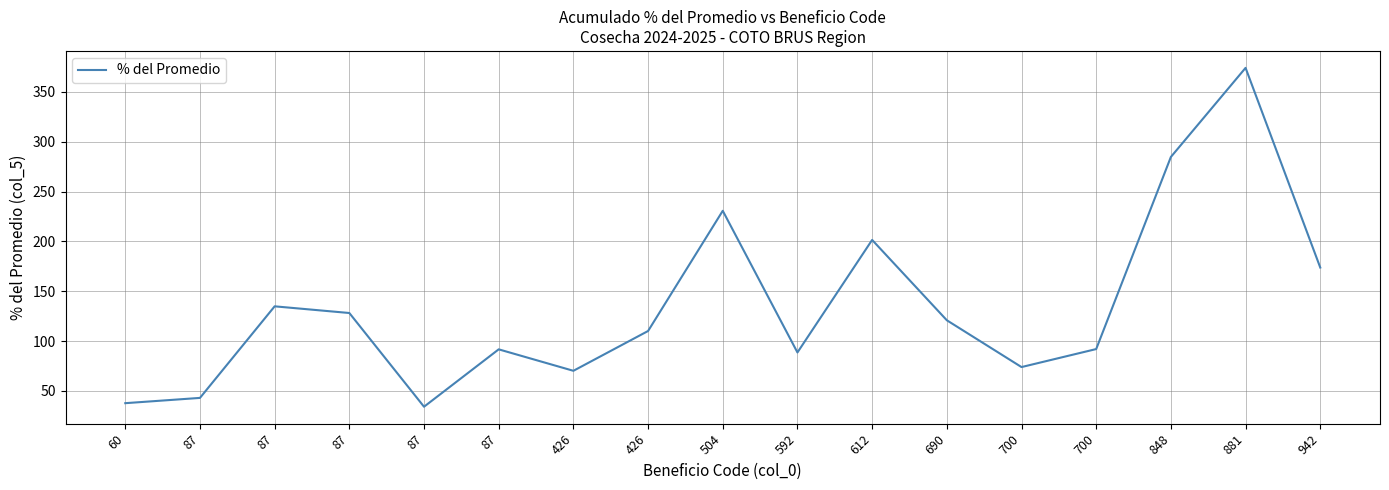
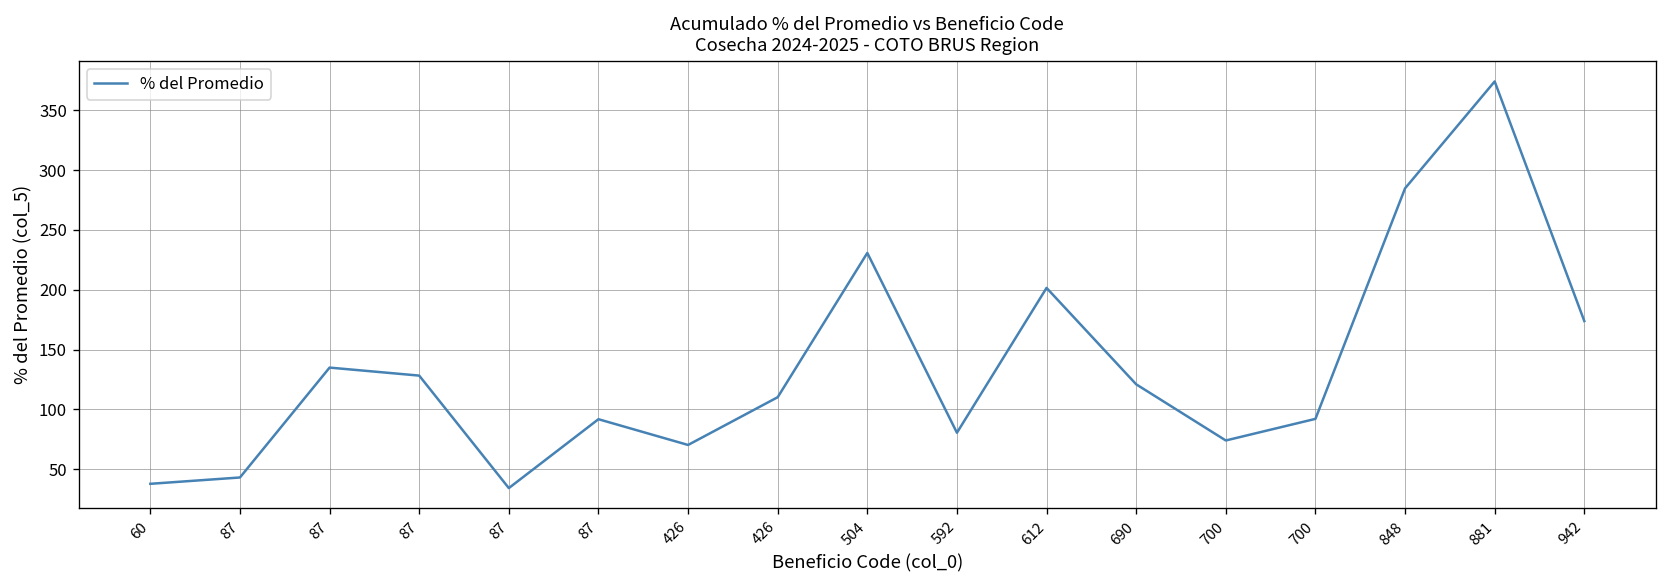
  {
    "60": 40,
    "504": 230,
-   "592": 90,
+   "592": 80,
    "612": 200,
    "690": 120,
    "848": 280,
    "881": 370,
    "942": 170
  }
